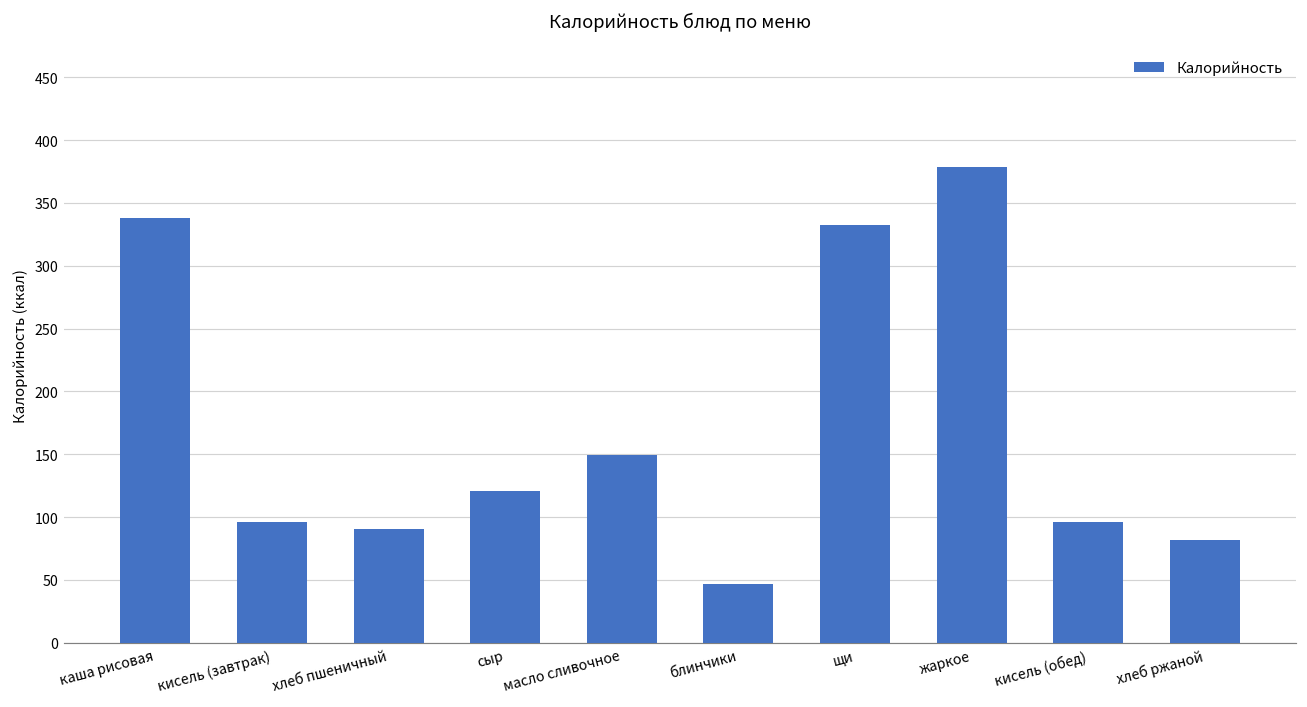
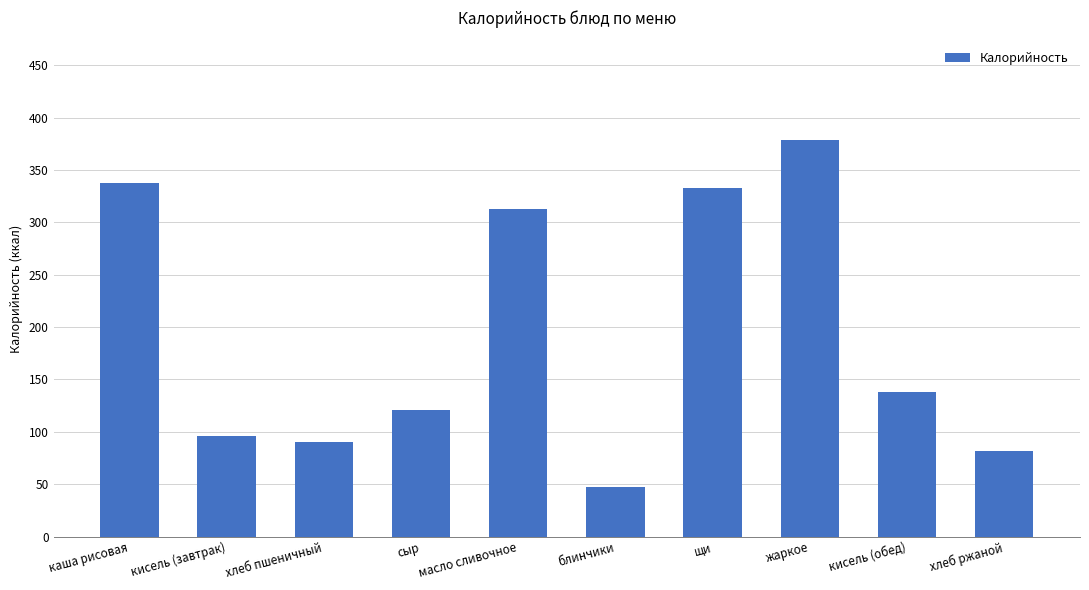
  {
    "каша рисовая": 338,
    "кисель (завтрак)": 96,
    "хлеб пшеничный": 91,
    "сыр": 121,
-   "масло сливочное": 150,
+   "масло сливочное": 313,
    "блинчики": 47,
    "щи": 333,
    "жаркое": 379,
-   "кисель (обед)": 96,
+   "кисель (обед)": 138,
    "хлеб ржаной": 82
  }
